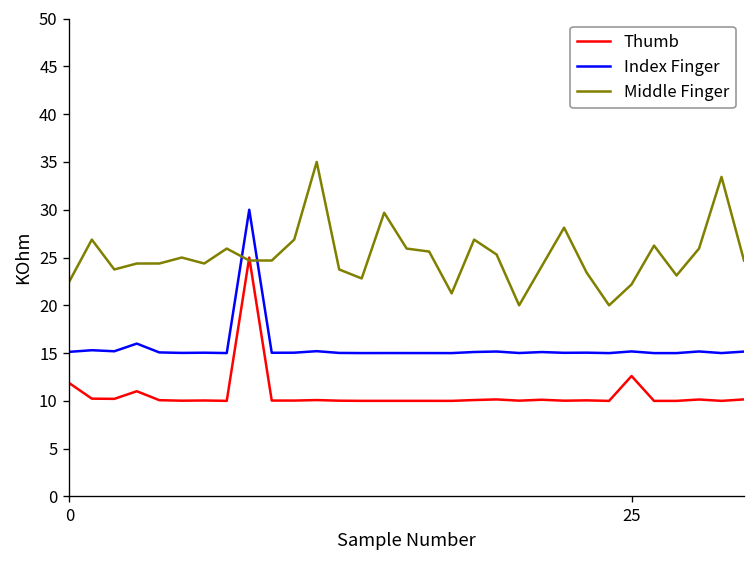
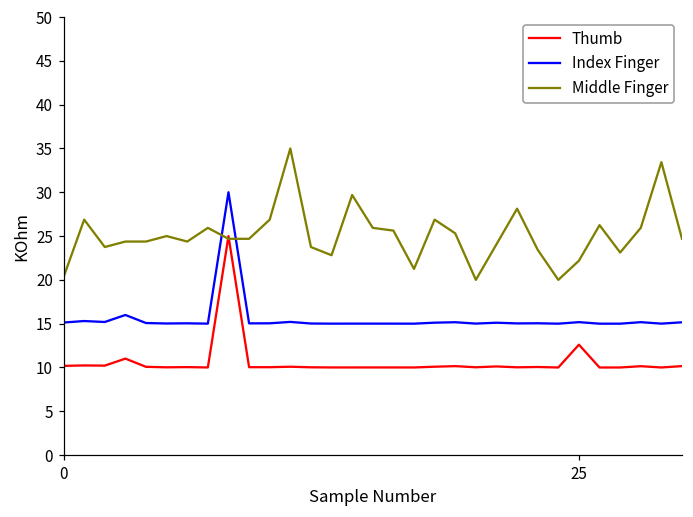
  {
    "Thumb": {
-     "0": 12,
+     "0": 10,
      "25": 13
    },
    "Index Finger": {
      "0": 15,
      "25": 15
    },
    "Middle Finger": {
-     "0": 22,
+     "0": 20,
      "25": 22
    }
  }
